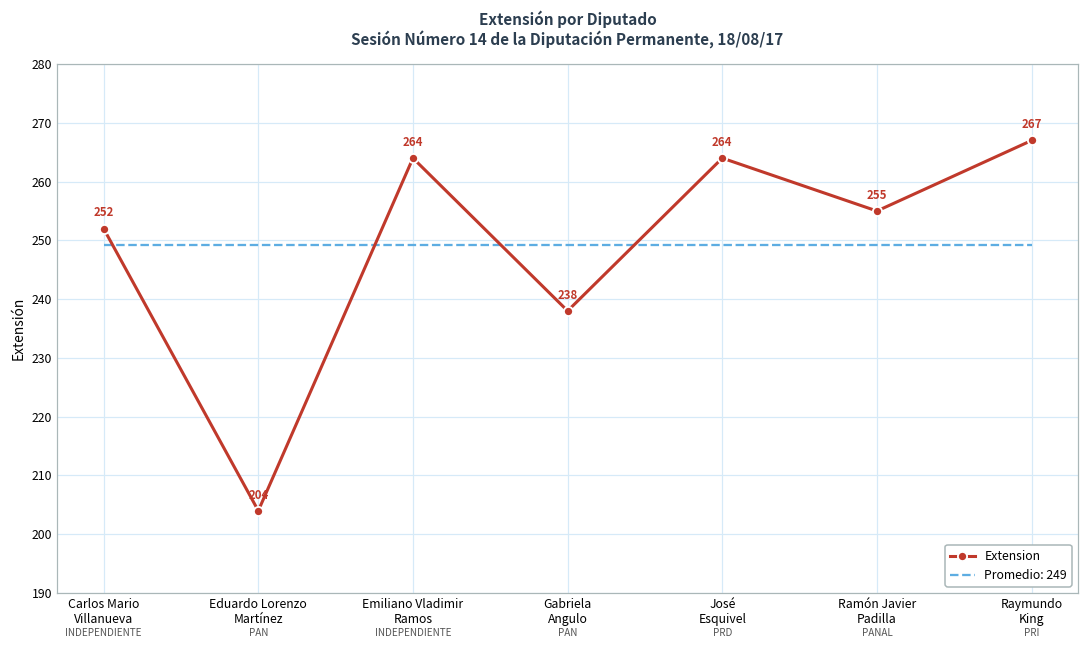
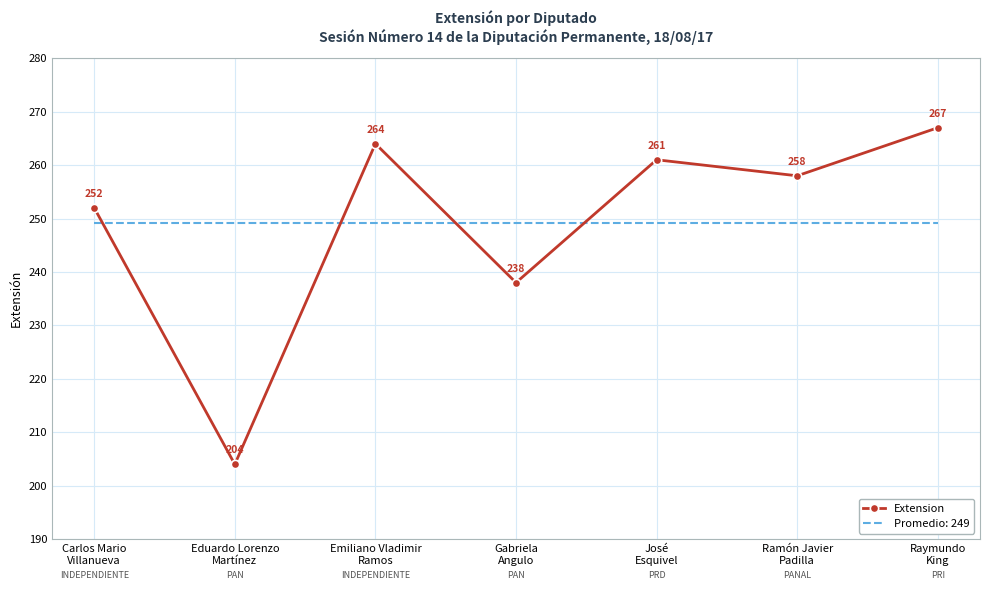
  {
    "Extension": {
      "Carlos Mario Villanueva": 252,
      "Eduardo Lorenzo Martínez": 204,
      "Emiliano Vladimir Ramos": 264,
      "Gabriela Angulo": 238,
-     "José Esquivel": 264,
-     "Ramón Javier Padilla": 255,
+     "José Esquivel": 261,
+     "Ramón Javier Padilla": 258,
      "Raymundo King": 267
    },
    "Promedio: 249": {
      "Carlos Mario Villanueva": 249,
      "Eduardo Lorenzo Martínez": 249,
      "Emiliano Vladimir Ramos": 249,
      "Gabriela Angulo": 249,
      "José Esquivel": 249,
      "Ramón Javier Padilla": 249,
      "Raymundo King": 249
    }
  }
